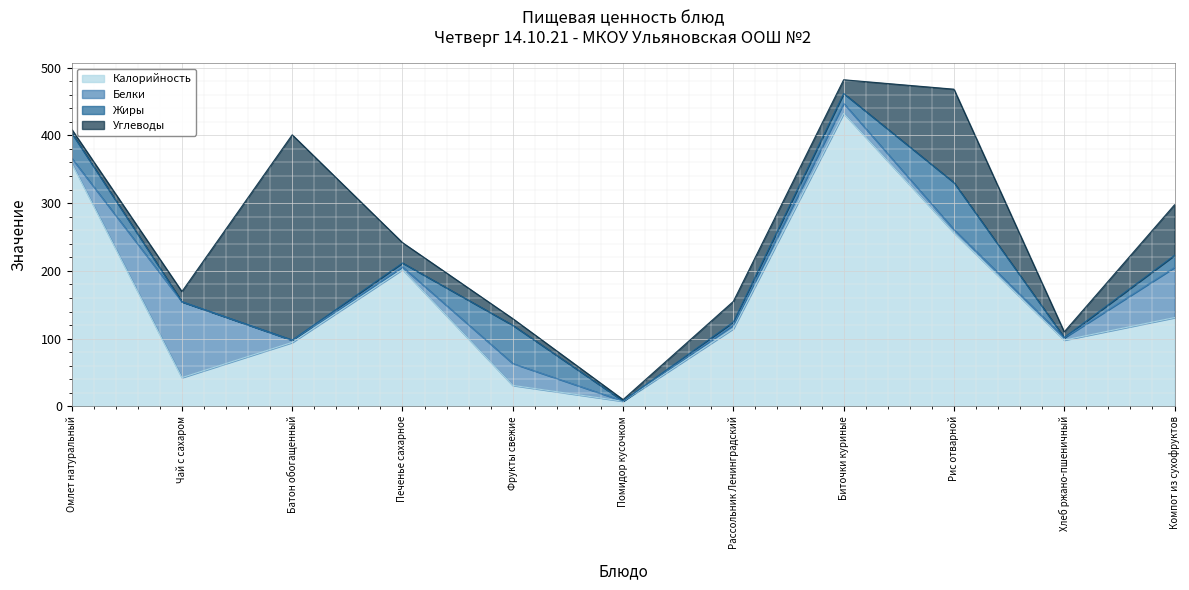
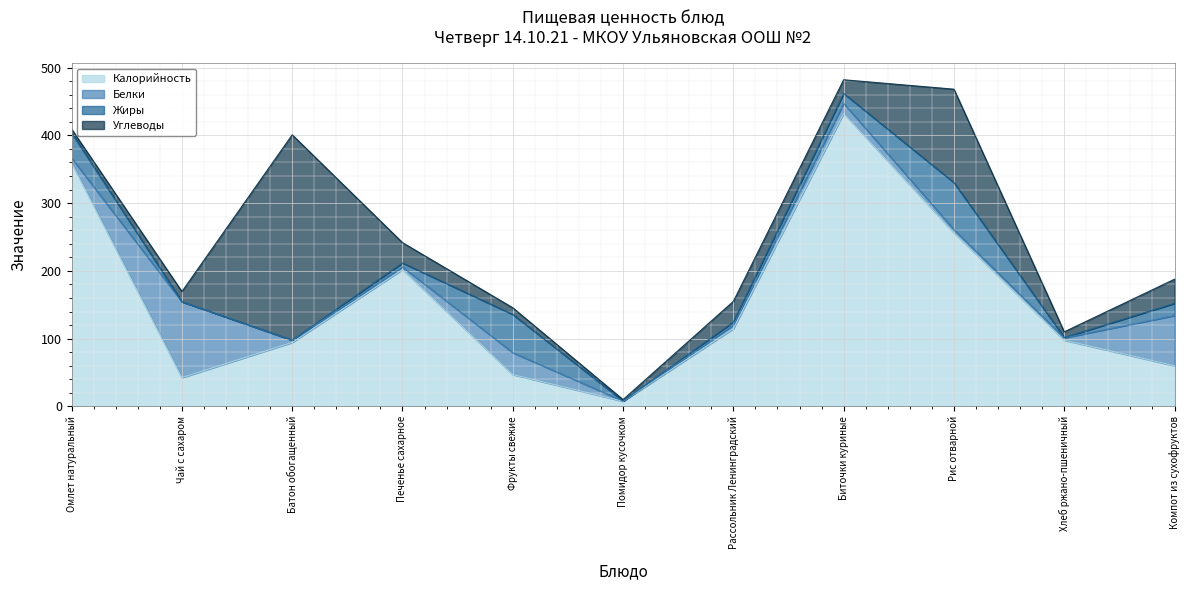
  {
    "Калорийность": {
      "Омлет натуральный": 360,
      "Чай с сахаром": 40,
-     "Фрукты свежие": 30,
+     "Фрукты свежие": 50,
      "Рассольник Ленинградский": 110,
      "Биточки куриные": 430,
      "Рис отварной": 260,
-     "Компот из сухофруктов": 130
+     "Компот из сухофруктов": 60
    },
    "Белки": {
      "Омлет натуральный": 10,
      "Фрукты свежие": 30,
      "Рассольник Ленинградский": 10,
      "Биточки куриные": 10,
      "Рис отварной": 0,
      "Компот из сухофруктов": 70
    },
    "Жиры": {
      "Омлет натуральный": 40,
      "Печенье сахарное": 10,
      "Фрукты свежие": 60,
      "Рассольник Ленинградский": 0,
      "Биточки куриные": 10,
      "Рис отварной": 70,
      "Компот из сухофруктов": 20
    },
    "Углеводы": {
      "Омлет натуральный": 10,
      "Чай с сахаром": 20,
      "Батон обогащенный": 300,
      "Печенье сахарное": 30,
      "Фрукты свежие": 10,
      "Рассольник Ленинградский": 30,
      "Биточки куриные": 20,
      "Рис отварной": 140,
      "Хлеб ржано-пшеничный": 10,
-     "Компот из сухофруктов": 70
+     "Компот из сухофруктов": 40
    }
  }
